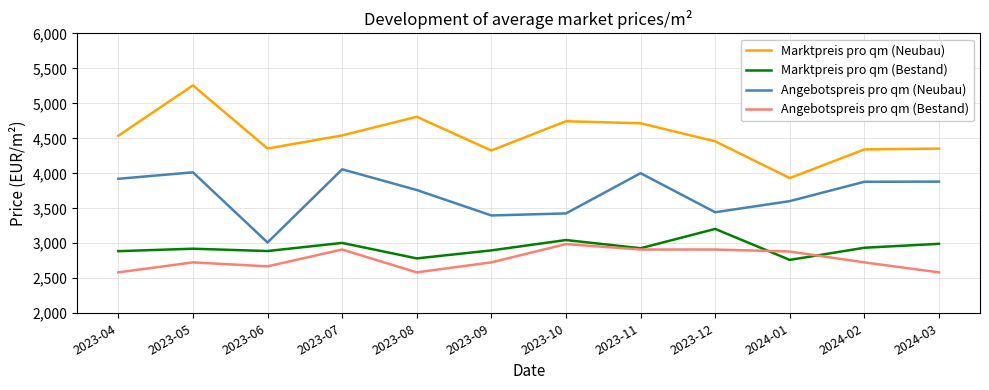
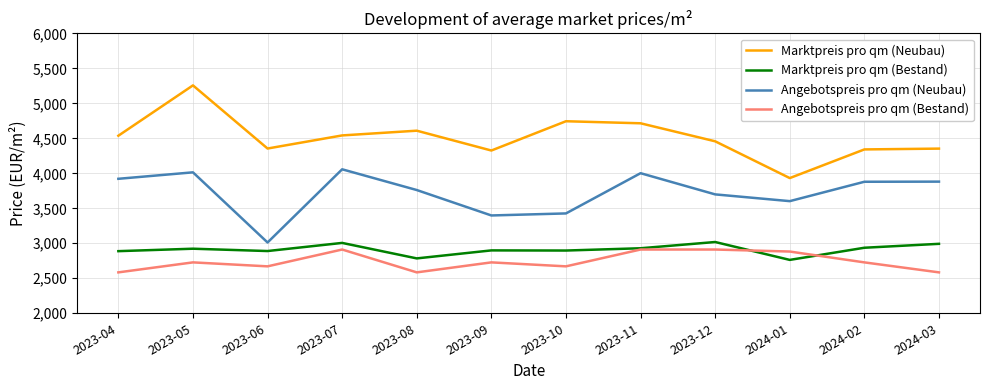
  {
    "Marktpreis pro qm (Neubau)": {
      "2023-04": "4,500",
      "2023-05": "5,300",
      "2023-06": "4,400",
      "2023-07": "4,500",
-     "2023-08": "4,800",
+     "2023-08": "4,600",
      "2023-09": "4,300",
      "2023-10": "4,700",
      "2023-11": "4,700",
      "2023-12": "4,500",
      "2024-01": "3,900",
      "2024-02": "4,300",
      "2024-03": "4,400"
    },
    "Marktpreis pro qm (Bestand)": {
      "2023-04": "2,900",
      "2023-05": "2,900",
      "2023-06": "2,900",
      "2023-07": "3,000",
      "2023-08": "2,800",
      "2023-09": "2,900",
-     "2023-10": "3,000",
-     "2023-12": "3,200",
+     "2023-10": "2,900",
+     "2023-12": "3,000",
      "2024-01": "2,800",
      "2024-02": "2,900",
      "2024-03": "3,000"
    },
    "Angebotspreis pro qm (Neubau)": {
      "2023-04": "3,900",
      "2023-05": "4,000",
      "2023-06": "3,000",
      "2023-07": "4,100",
      "2023-08": "3,800",
      "2023-09": "3,400",
      "2023-10": "3,400",
      "2023-11": "4,000",
-     "2023-12": "3,400",
+     "2023-12": "3,700",
      "2024-01": "3,600",
      "2024-02": "3,900",
      "2024-03": "3,900"
    },
    "Angebotspreis pro qm (Bestand)": {
      "2023-04": "2,600",
      "2023-05": "2,700",
      "2023-06": "2,700",
      "2023-07": "2,900",
      "2023-08": "2,600",
      "2023-09": "2,700",
-     "2023-10": "3,000",
+     "2023-10": "2,700",
      "2023-12": "2,900",
      "2024-01": "2,900",
      "2024-02": "2,700",
      "2024-03": "2,600"
    }
  }
